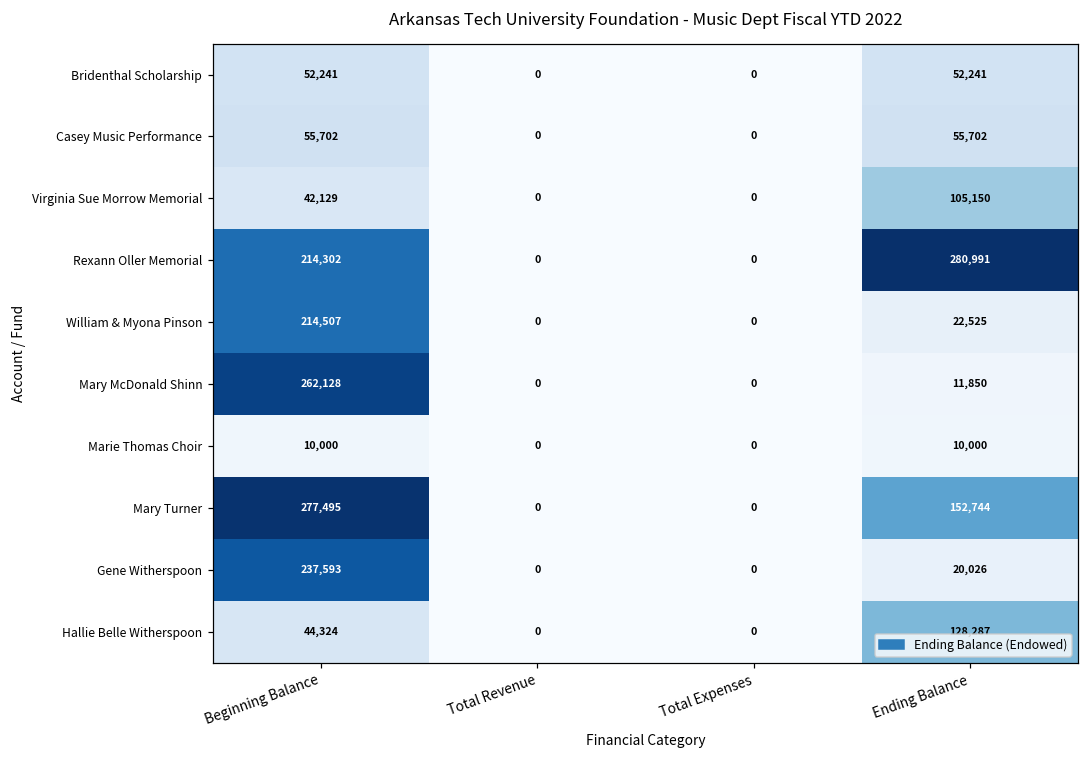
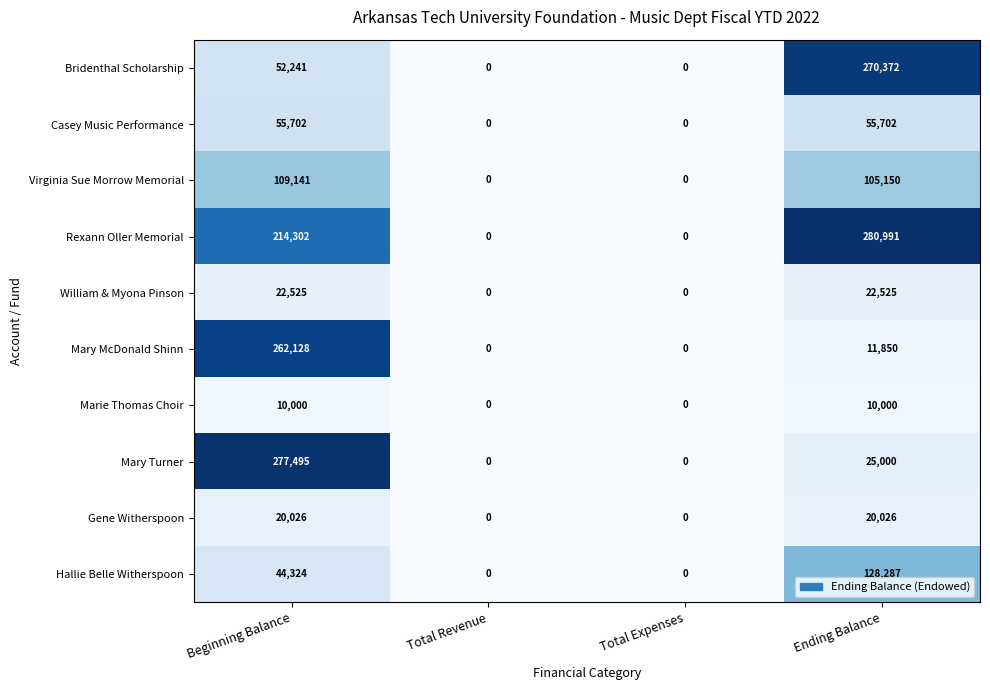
  {
    "Bridenthal Scholarship": {
      "Beginning Balance": "52,241",
      "Total Revenue": "0",
      "Total Expenses": "0",
-     "Ending Balance": "52,241"
+     "Ending Balance": "270,372"
    },
    "Casey Music Performance": {
      "Beginning Balance": "55,702",
      "Total Revenue": "0",
      "Total Expenses": "0",
      "Ending Balance": "55,702"
    },
    "Virginia Sue Morrow Memorial": {
-     "Beginning Balance": "42,129",
+     "Beginning Balance": "109,141",
      "Total Revenue": "0",
      "Total Expenses": "0",
      "Ending Balance": "105,150"
    },
    "Rexann Oller Memorial": {
      "Beginning Balance": "214,302",
      "Total Revenue": "0",
      "Total Expenses": "0",
      "Ending Balance": "280,991"
    },
    "William & Myona Pinson": {
-     "Beginning Balance": "214,507",
+     "Beginning Balance": "22,525",
      "Total Revenue": "0",
      "Total Expenses": "0",
      "Ending Balance": "22,525"
    },
    "Mary McDonald Shinn": {
      "Beginning Balance": "262,128",
      "Total Revenue": "0",
      "Total Expenses": "0",
      "Ending Balance": "11,850"
    },
    "Marie Thomas Choir": {
      "Beginning Balance": "10,000",
      "Total Revenue": "0",
      "Total Expenses": "0",
      "Ending Balance": "10,000"
    },
    "Mary Turner": {
      "Beginning Balance": "277,495",
      "Total Revenue": "0",
      "Total Expenses": "0",
-     "Ending Balance": "152,744"
+     "Ending Balance": "25,000"
    },
    "Gene Witherspoon": {
-     "Beginning Balance": "237,593",
+     "Beginning Balance": "20,026",
      "Total Revenue": "0",
      "Total Expenses": "0",
      "Ending Balance": "20,026"
    },
    "Hallie Belle Witherspoon": {
      "Beginning Balance": "44,324",
      "Total Revenue": "0",
      "Total Expenses": "0"
    }
  }
